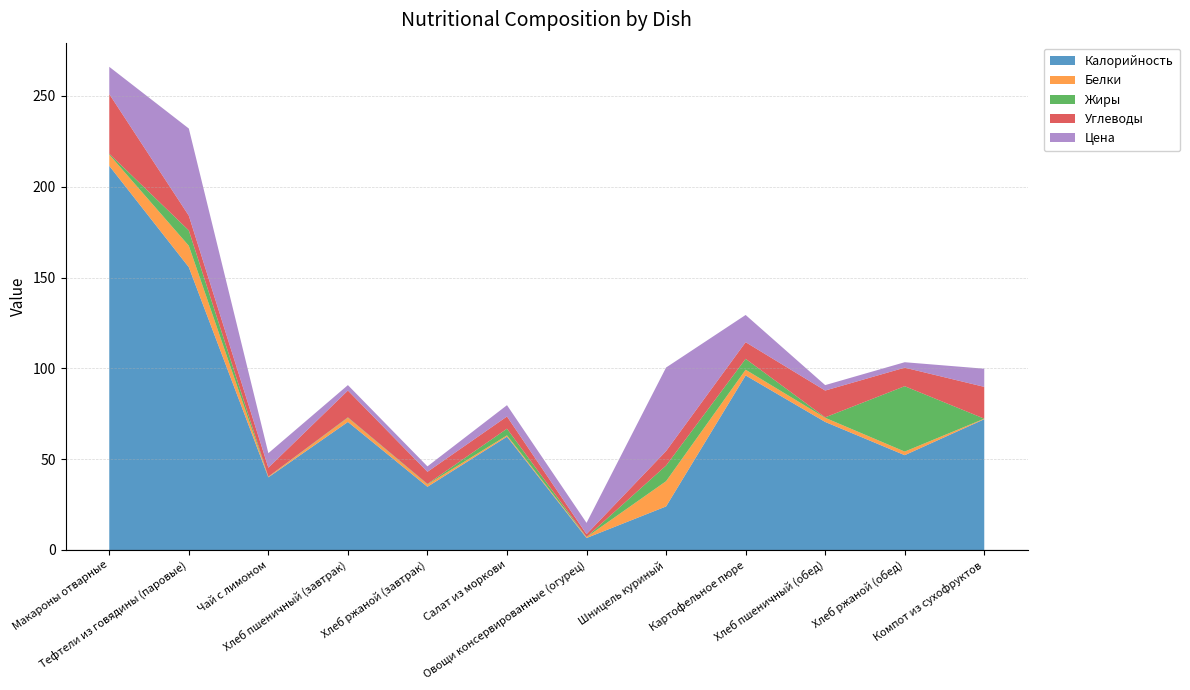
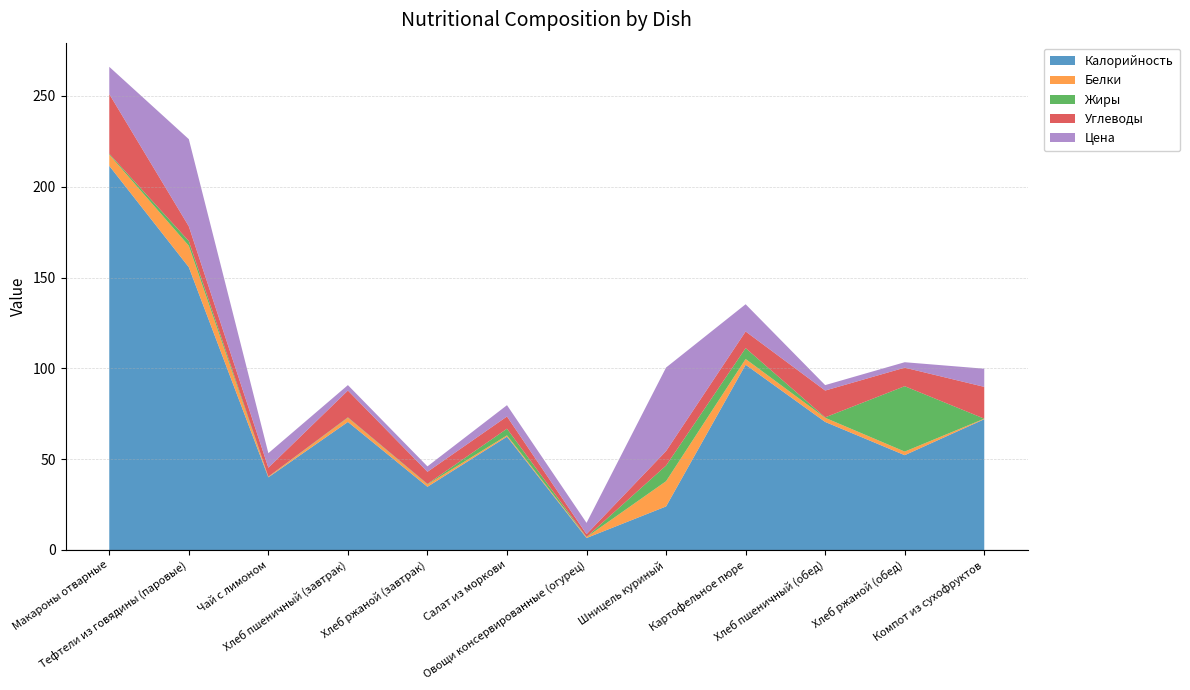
  {
    "Калорийность": {
      "Макароны отварные": 212,
      "Тефтели из говядины (паровые)": 156,
      "Хлеб пшеничный (завтрак)": 71,
      "Шницель куриный": 24,
-     "Картофельное пюре": 96,
+     "Картофельное пюре": 102,
      "Хлеб пшеничный (обед)": 71,
      "Хлеб ржаной (обед)": 52
    },
    "Белки": {
      "Тефтели из говядины (паровые)": 12,
      "Шницель куриный": 14,
      "Картофельное пюре": 3,
      "Хлеб ржаной (обед)": 2
    },
    "Жиры": {
-     "Тефтели из говядины (паровые)": 8,
+     "Тефтели из говядины (паровые)": 3,
      "Салат из моркови": 4,
      "Шницель куриный": 9,
      "Картофельное пюре": 6,
      "Хлеб ржаной (обед)": 36
    },
    "Углеводы": {
      "Макароны отварные": 33,
      "Тефтели из говядины (паровые)": 8,
      "Чай с лимоном": 5,
      "Хлеб пшеничный (завтрак)": 15,
      "Хлеб ржаной (завтрак)": 7,
      "Салат из моркови": 7,
      "Овощи консервированные (огурец)": 2,
      "Шницель куриный": 8,
      "Картофельное пюре": 9,
      "Хлеб пшеничный (обед)": 15,
      "Хлеб ржаной (обед)": 10,
      "Компот из сухофруктов": 18
    },
    "Цена": {
      "Макароны отварные": 15,
      "Тефтели из говядины (паровые)": 48,
      "Чай с лимоном": 8,
      "Хлеб пшеничный (завтрак)": 3,
      "Хлеб ржаной (завтрак)": 3,
      "Салат из моркови": 6,
      "Овощи консервированные (огурец)": 6,
      "Шницель куриный": 46,
      "Картофельное пюре": 15,
      "Хлеб пшеничный (обед)": 3,
      "Хлеб ржаной (обед)": 3,
      "Компот из сухофруктов": 10
    }
  }
